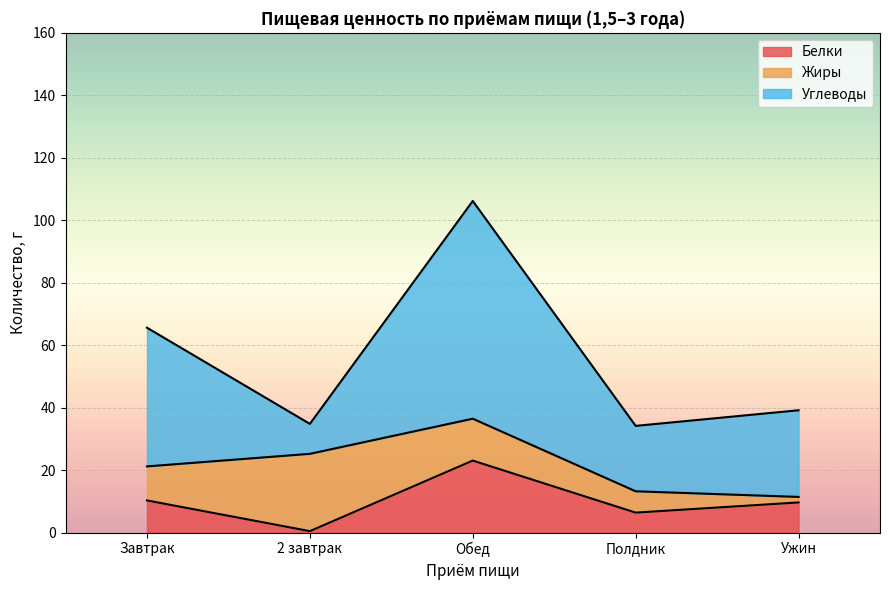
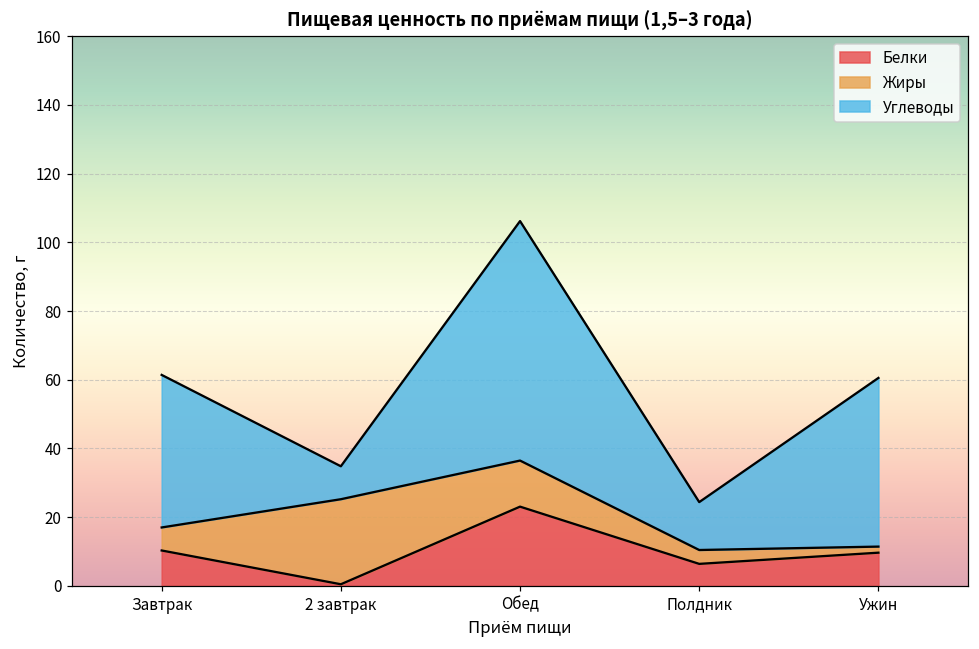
  {
    "Белки": {
      "Завтрак": 10,
      "2 завтрак": 0,
      "Обед": 23,
      "Полдник": 6,
      "Ужин": 10
    },
    "Жиры": {
-     "Завтрак": 11,
+     "Завтрак": 7,
      "2 завтрак": 25,
      "Обед": 13,
-     "Полдник": 7,
+     "Полдник": 4,
      "Ужин": 2
    },
    "Углеводы": {
      "Завтрак": 44,
      "2 завтрак": 10,
      "Обед": 70,
-     "Полдник": 21,
-     "Ужин": 28
+     "Полдник": 14,
+     "Ужин": 49
    }
  }
